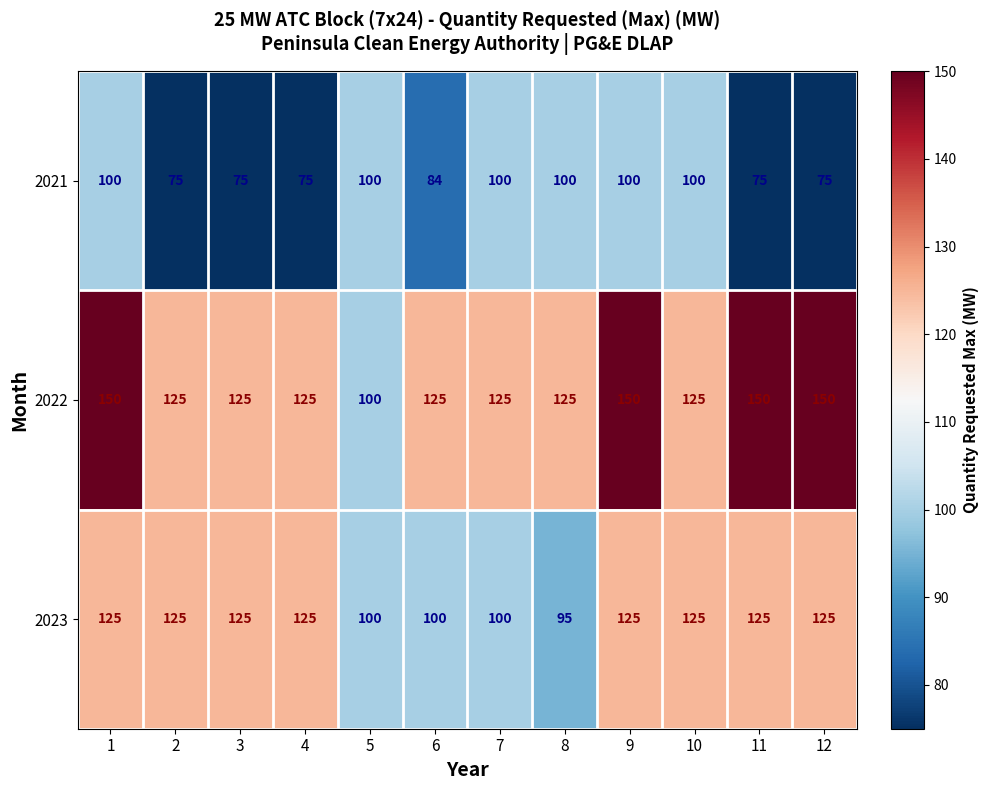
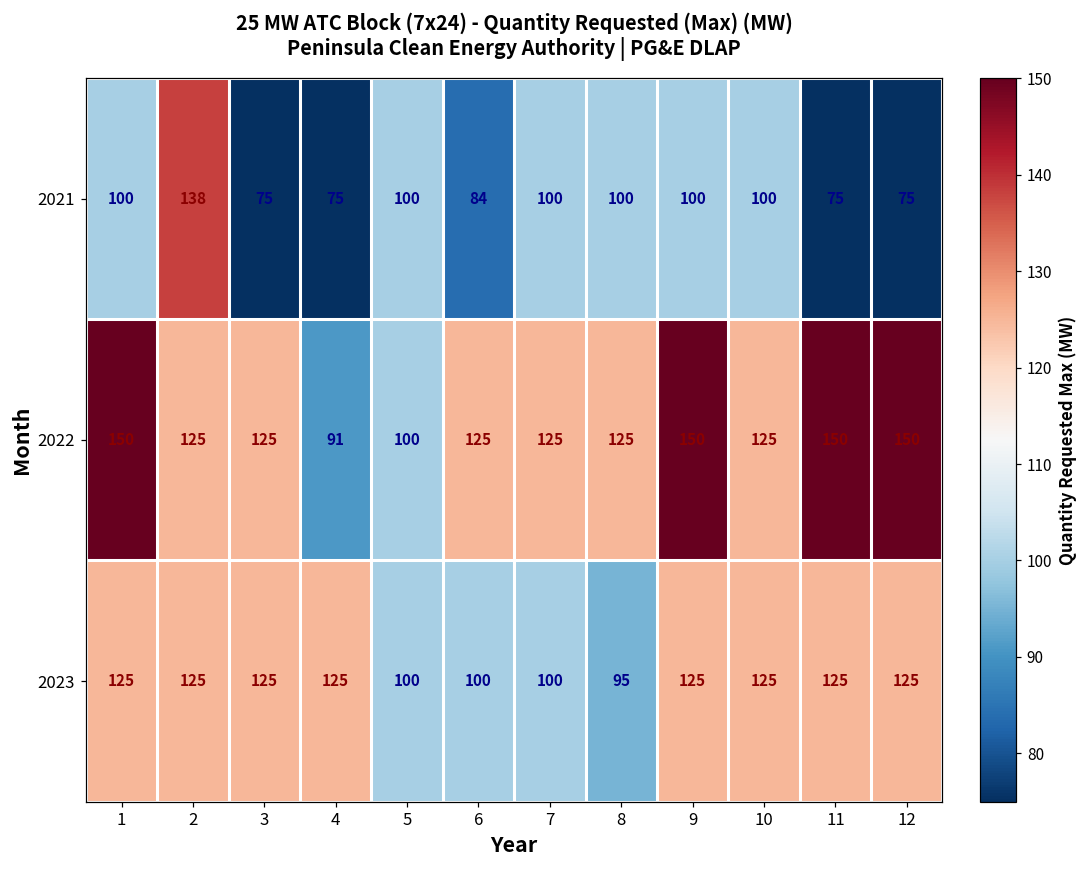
  {
    "2021": {
      "1": 100,
-     "2": 75,
+     "2": 138,
      "3": 75,
      "4": 75,
      "5": 100,
      "6": 84,
      "7": 100,
      "8": 100,
      "9": 100,
      "10": 100,
      "11": 75,
      "12": 75
    },
    "2022": {
      "2": 125,
      "3": 125,
-     "4": 125,
+     "4": 91,
      "5": 100,
      "6": 125,
      "7": 125,
      "8": 125,
      "10": 125
    },
    "2023": {
      "1": 125,
      "2": 125,
      "3": 125,
      "4": 125,
      "5": 100,
      "6": 100,
      "7": 100,
      "8": 95,
      "9": 125,
      "10": 125,
      "11": 125,
      "12": 125
    }
  }
